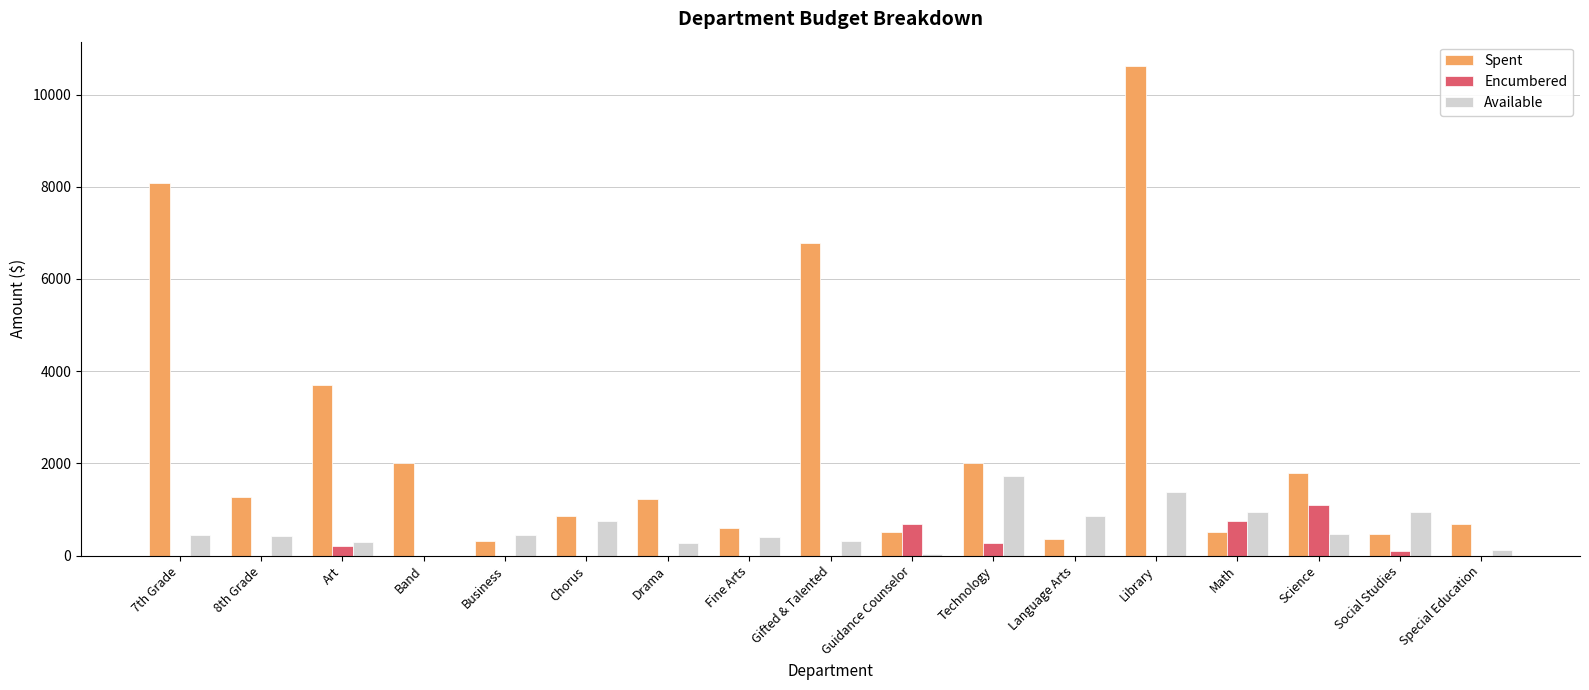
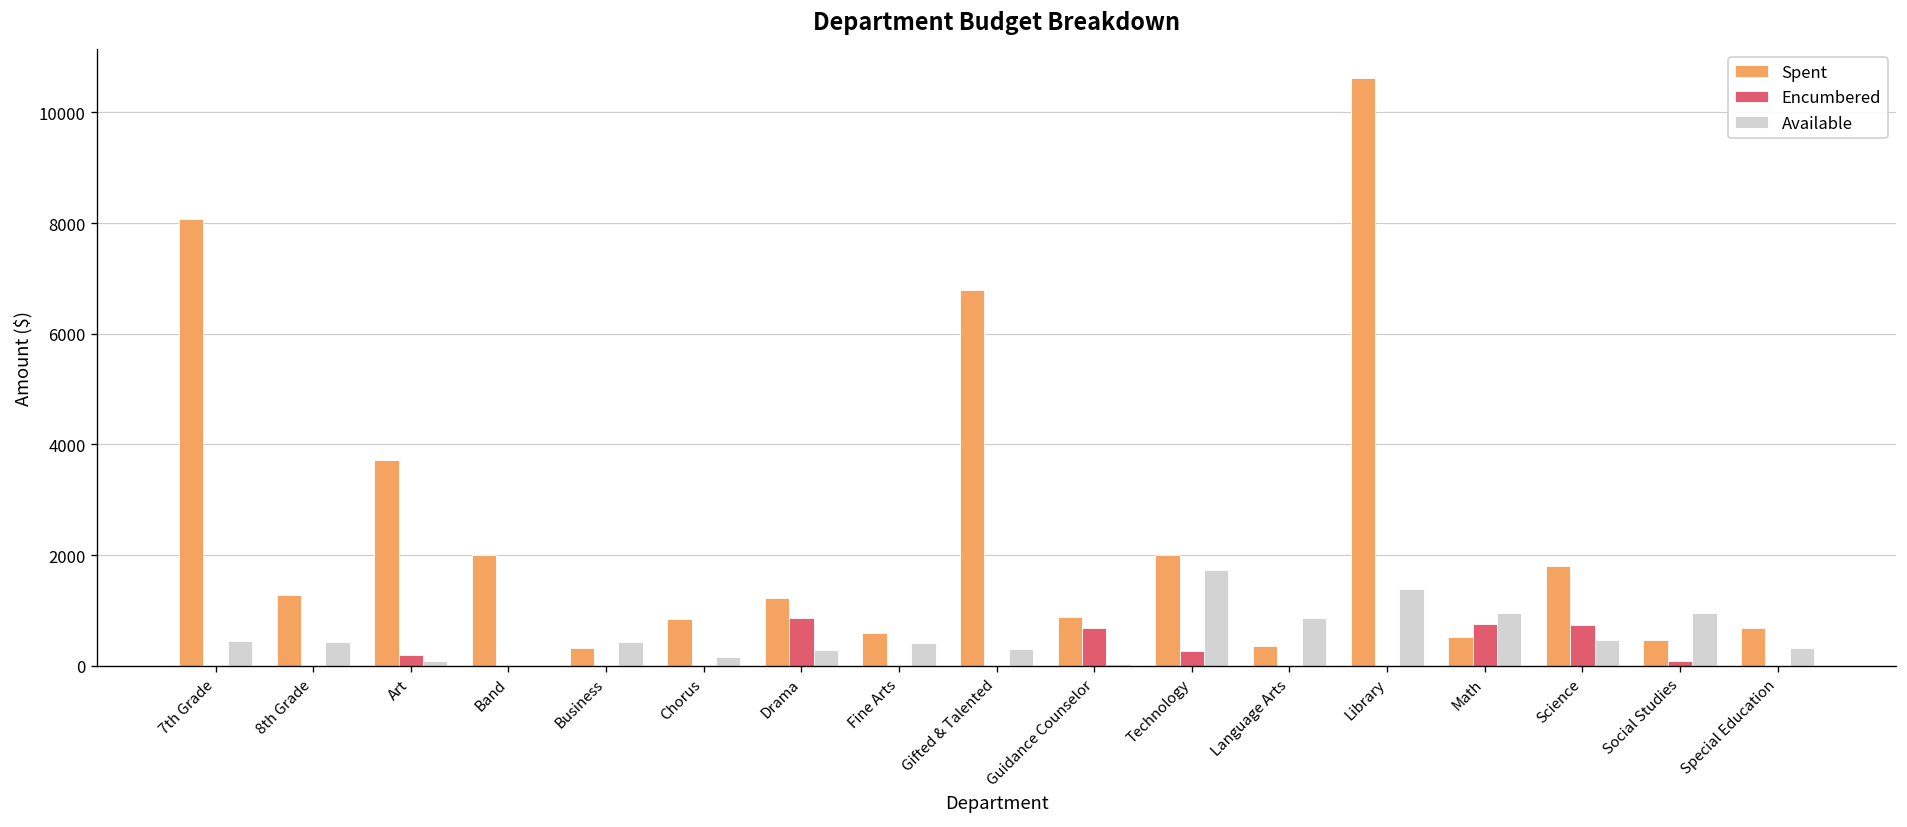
  {
    "Spent": {
      "7th Grade": 8100,
      "8th Grade": 1300,
      "Art": 3700,
      "Band": 2000,
      "Business": 300,
      "Chorus": 900,
      "Drama": 1200,
      "Fine Arts": 600,
      "Gifted & Talented": 6800,
-     "Guidance Counselor": 500,
+     "Guidance Counselor": 900,
      "Technology": 2000,
      "Language Arts": 400,
      "Library": 10600,
      "Math": 500,
      "Science": 1800,
      "Social Studies": 500,
      "Special Education": 700
    },
    "Encumbered": {
      "7th Grade": 0,
      "8th Grade": 0,
      "Art": 200,
      "Band": 0,
      "Business": 0,
      "Chorus": 0,
-     "Drama": 0,
+     "Drama": 900,
      "Fine Arts": 0,
      "Gifted & Talented": 0,
      "Guidance Counselor": 700,
      "Technology": 300,
      "Language Arts": 0,
      "Library": 0,
      "Math": 800,
-     "Science": 1100,
+     "Science": 700,
      "Social Studies": 100,
      "Special Education": 0
    },
    "Available": {
      "7th Grade": 400,
      "8th Grade": 400,
-     "Art": 300,
+     "Art": 100,
      "Band": 0,
      "Business": 400,
-     "Chorus": 700,
+     "Chorus": 100,
      "Drama": 300,
      "Fine Arts": 400,
      "Gifted & Talented": 300,
      "Technology": 1700,
      "Language Arts": 900,
      "Library": 1400,
      "Math": 900,
      "Science": 500,
      "Social Studies": 900,
-     "Special Education": 100
+     "Special Education": 300
    }
  }
